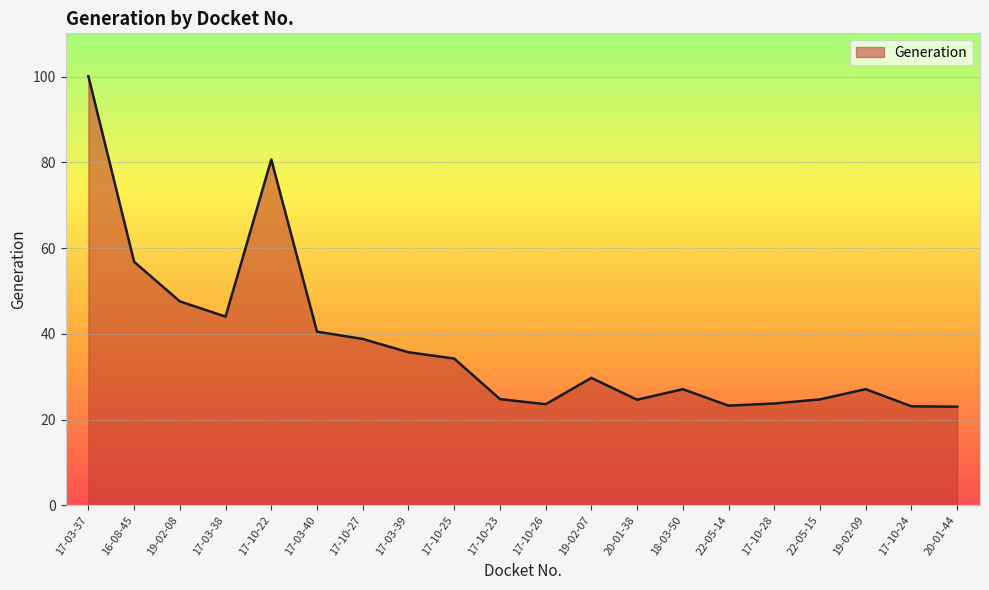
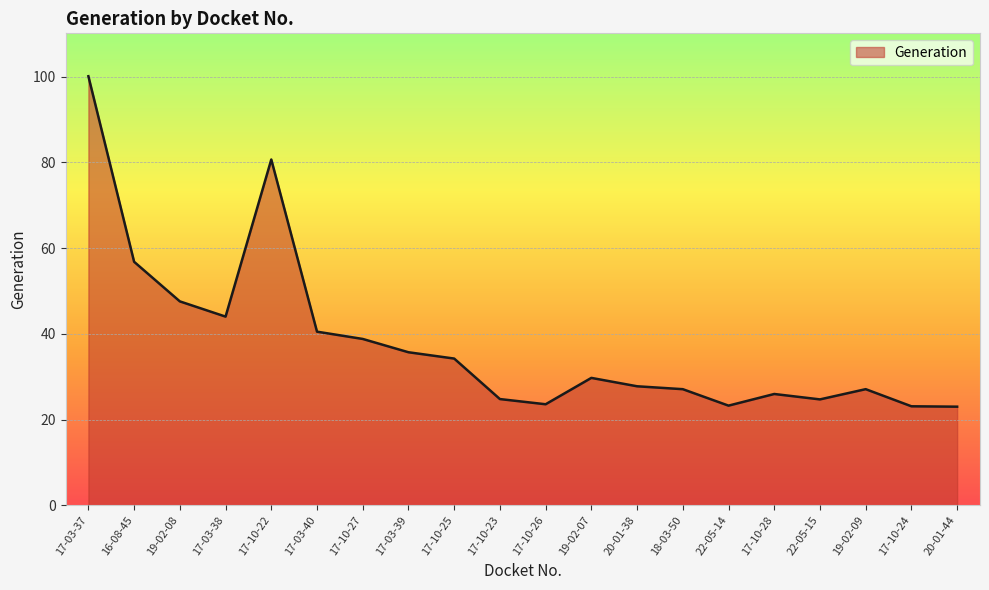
  {
    "17-03-37": 100,
    "16-08-45": 57,
    "19-02-08": 48,
    "17-03-38": 44,
    "17-10-22": 81,
    "17-03-40": 41,
    "17-10-27": 39,
    "17-03-39": 36,
    "17-10-25": 34,
    "17-10-23": 25,
    "17-10-26": 24,
    "19-02-07": 30,
-   "20-01-38": 25,
+   "20-01-38": 28,
    "18-03-50": 27,
    "22-05-14": 23,
-   "17-10-28": 24,
+   "17-10-28": 26,
    "22-05-15": 25,
    "19-02-09": 27,
    "17-10-24": 23,
    "20-01-44": 23
  }
